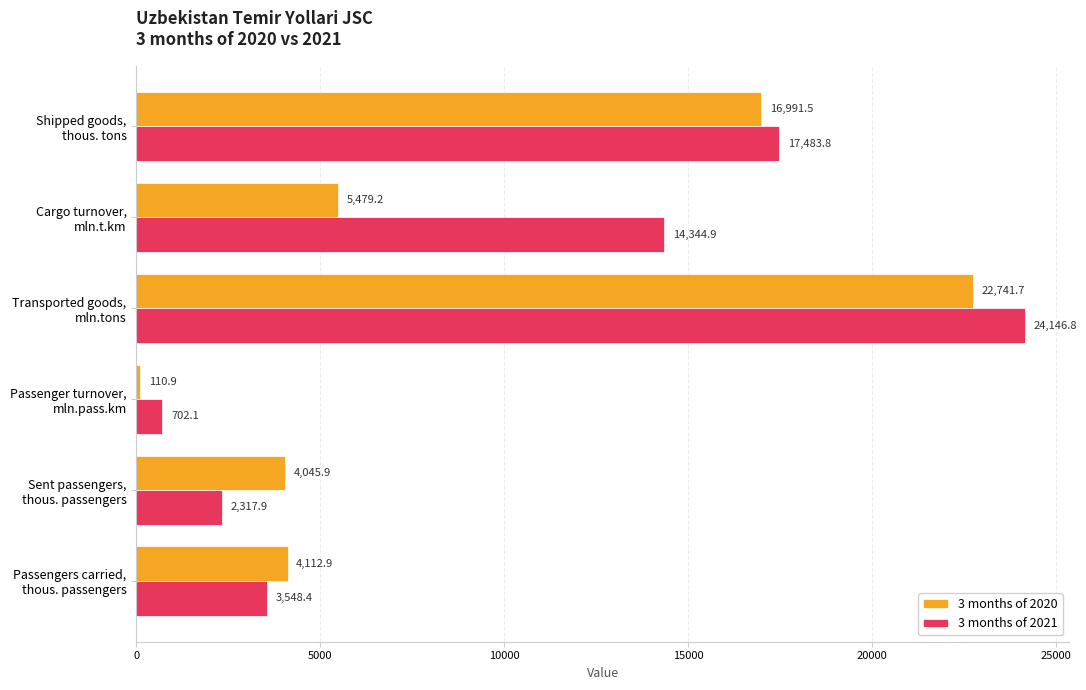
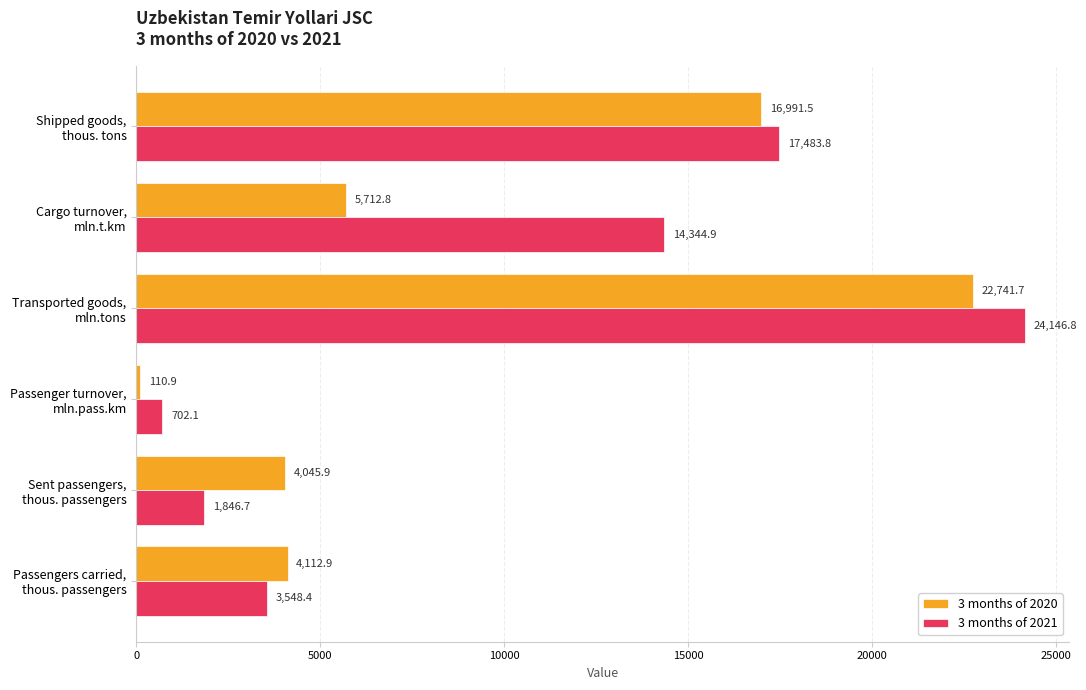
  {
    "3 months of 2020": {
      "Shipped goods, thous. tons": "16,991.5",
-     "Cargo turnover, mln.t.km": "5,479.2",
+     "Cargo turnover, mln.t.km": "5,712.8",
      "Transported goods, mln.tons": "22,741.7",
      "Passenger turnover, mln.pass.km": "110.9",
      "Sent passengers, thous. passengers": "4,045.9",
      "Passengers carried, thous. passengers": "4,112.9"
    },
    "3 months of 2021": {
      "Shipped goods, thous. tons": "17,483.8",
      "Cargo turnover, mln.t.km": "14,344.9",
      "Transported goods, mln.tons": "24,146.8",
      "Passenger turnover, mln.pass.km": "702.1",
-     "Sent passengers, thous. passengers": "2,317.9",
+     "Sent passengers, thous. passengers": "1,846.7",
      "Passengers carried, thous. passengers": "3,548.4"
    }
  }
